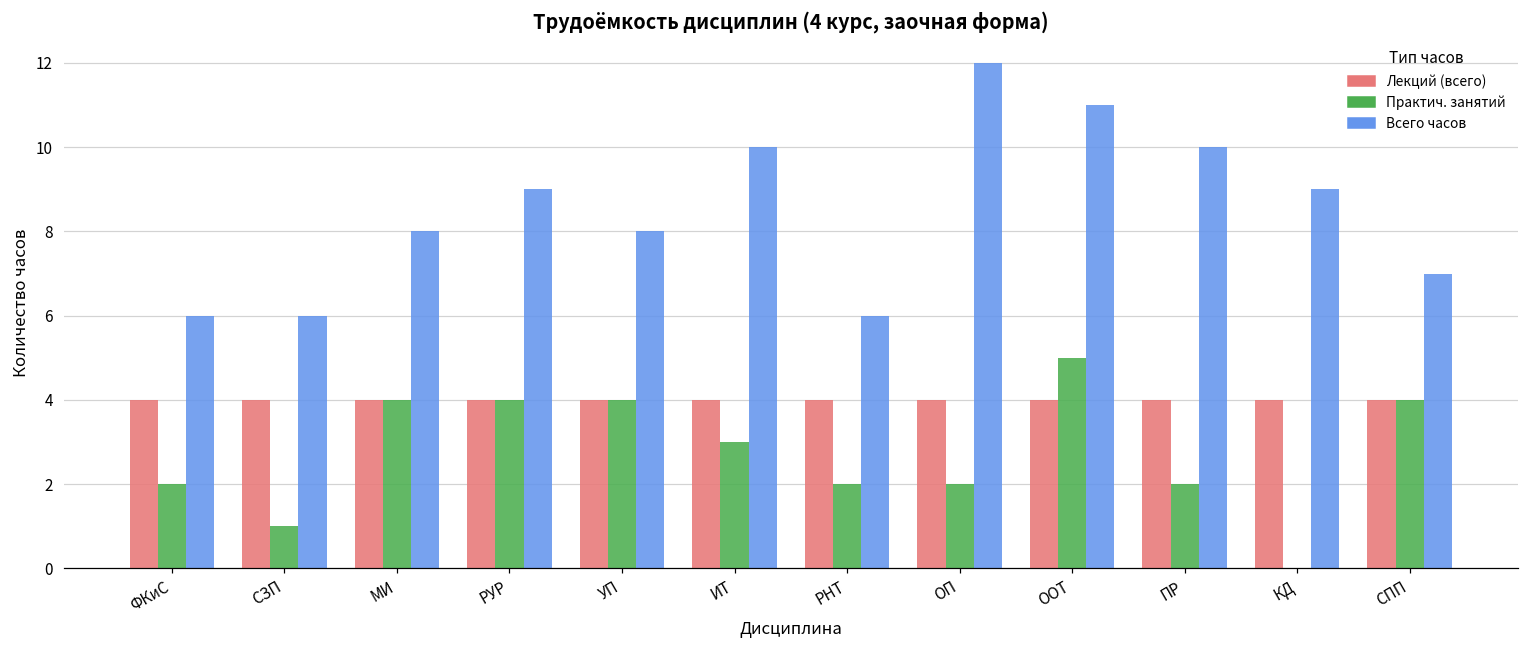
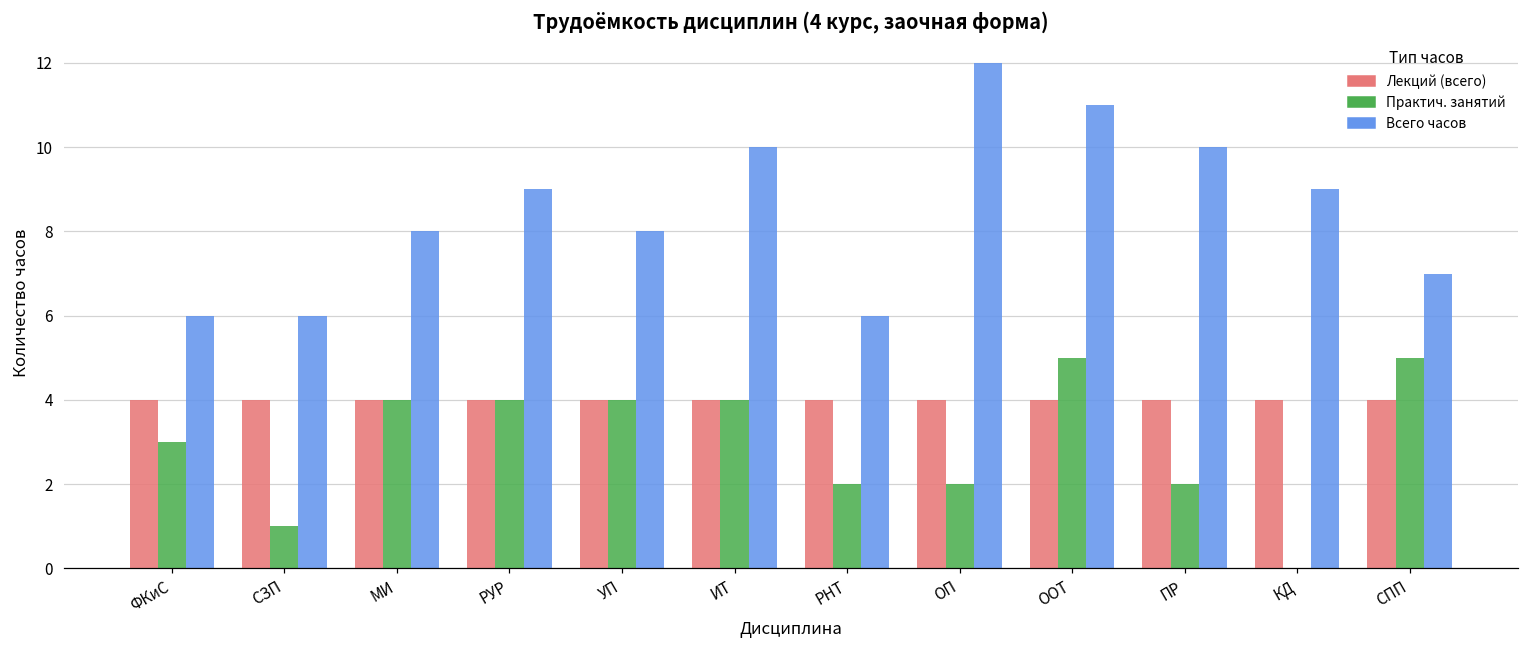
  {
    "Лекций (всего)": {
      "ФКиС": 4,
      "СЗП": 4,
      "МИ": 4,
      "РУР": 4,
      "УП": 4,
      "ИТ": 4,
      "РНТ": 4,
      "ОП": 4,
      "ООТ": 4,
      "ПР": 4,
      "КД": 4,
      "СПП": 4
    },
    "Практич. занятий": {
-     "ФКиС": 2,
+     "ФКиС": 3,
      "СЗП": 1,
      "МИ": 4,
      "РУР": 4,
      "УП": 4,
-     "ИТ": 3,
+     "ИТ": 4,
      "РНТ": 2,
      "ОП": 2,
      "ООТ": 5,
      "ПР": 2,
      "КД": 0,
-     "СПП": 4
+     "СПП": 5
    },
    "Всего часов": {
      "ФКиС": 6,
      "СЗП": 6,
      "МИ": 8,
      "РУР": 9,
      "УП": 8,
      "ИТ": 10,
      "РНТ": 6,
      "ОП": 12,
      "ООТ": 11,
      "ПР": 10,
      "КД": 9,
      "СПП": 7
    }
  }
